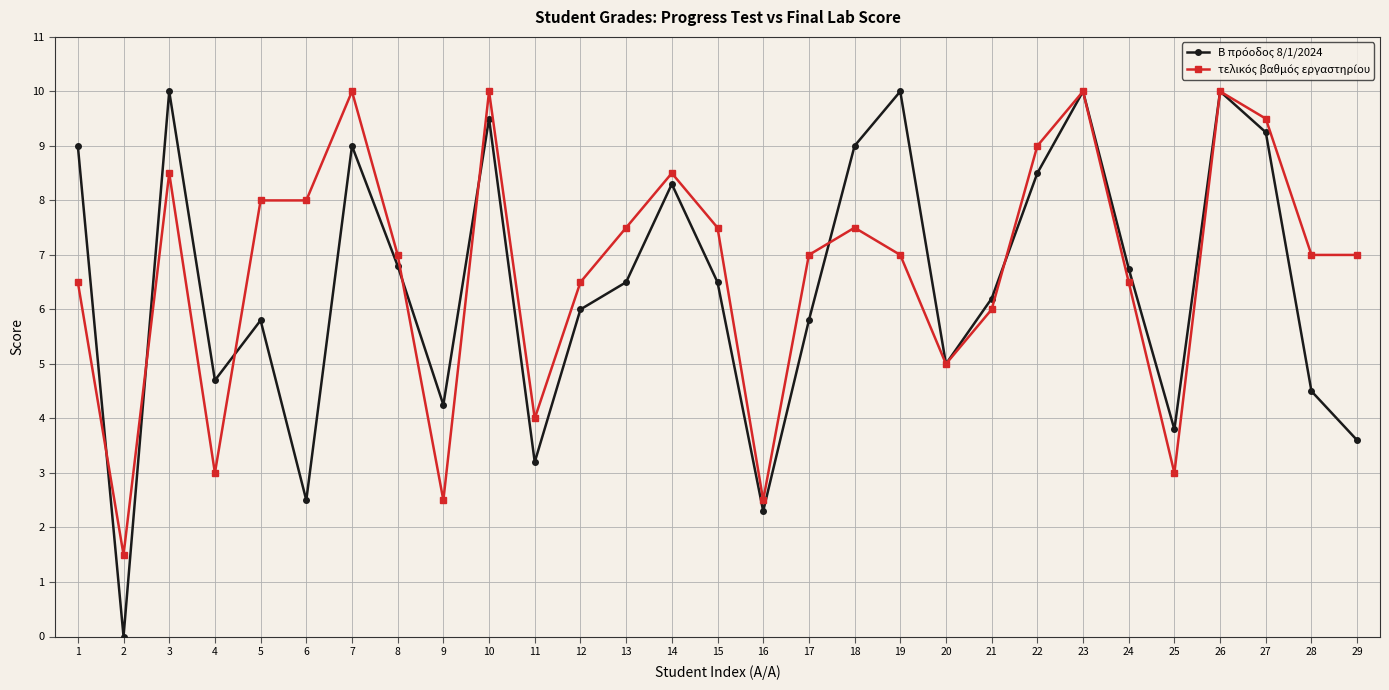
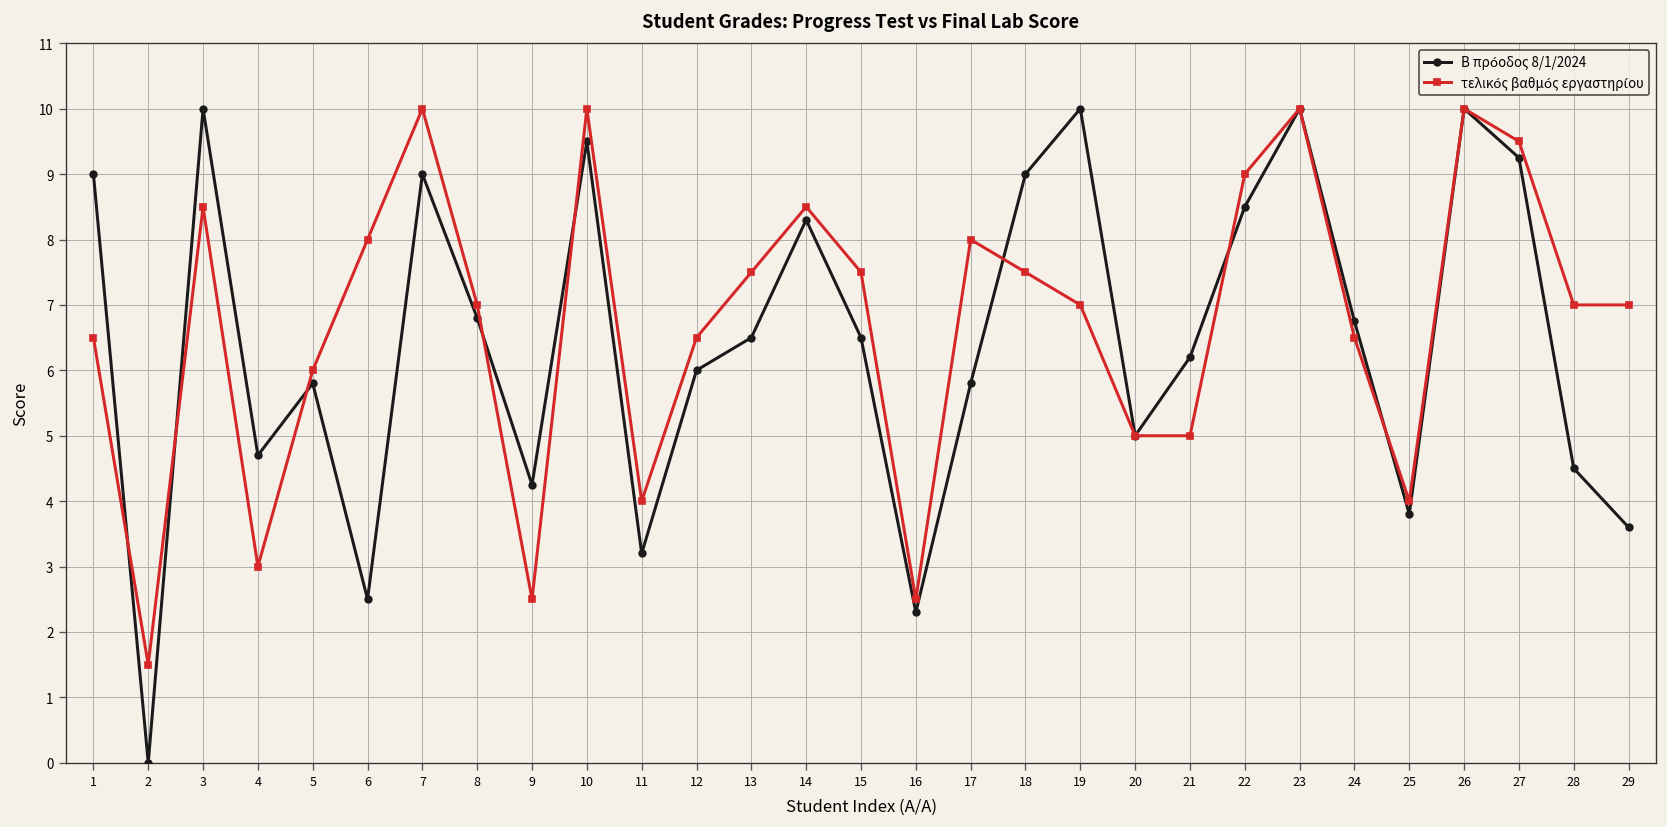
  {
    "Β πρόοδος 8/1/2024": {
      "1": 9,
      "2": 0,
      "3": 10,
      "4": 4.7,
      "5": 5.8,
      "6": 2.5,
      "7": 9,
      "8": 6.8,
      "9": 4.3,
      "10": 9.5,
      "11": 3.2,
      "12": 6,
      "13": 6.5,
      "14": 8.3,
      "15": 6.5,
      "16": 2.3,
      "17": 5.8,
      "18": 9,
      "19": 10,
      "21": 6.2,
      "22": 8.5,
      "24": 6.8,
      "25": 3.8,
      "27": 9.3,
      "28": 4.5,
      "29": 3.6
    },
    "τελικός βαθμός εργαστηρίου": {
      "1": 6.5,
      "2": 1.5,
      "3": 8.5,
      "4": 3,
-     "5": 8,
+     "5": 6,
      "6": 8,
      "7": 10,
      "8": 7,
      "9": 2.5,
      "10": 10,
      "11": 4,
      "12": 6.5,
      "13": 7.5,
      "14": 8.5,
      "15": 7.5,
      "16": 2.5,
-     "17": 7,
+     "17": 8,
      "18": 7.5,
      "19": 7,
-     "21": 6,
+     "21": 5,
      "22": 9,
      "24": 6.5,
-     "25": 3,
+     "25": 4,
      "27": 9.5,
      "28": 7,
      "29": 7
    }
  }
